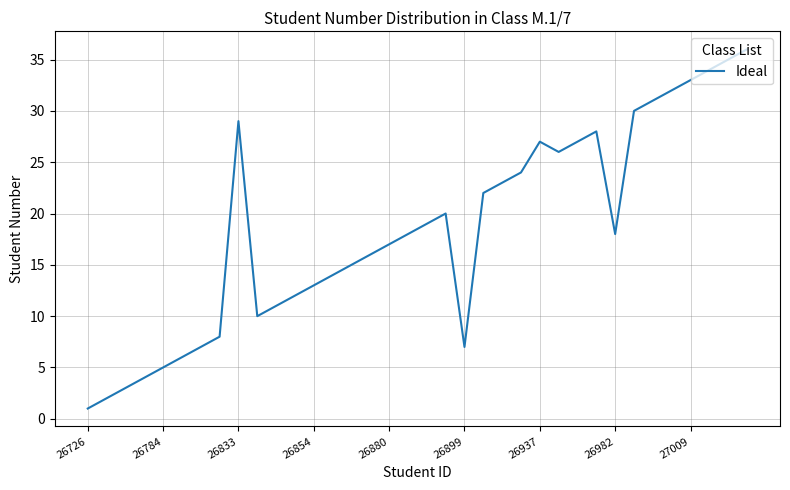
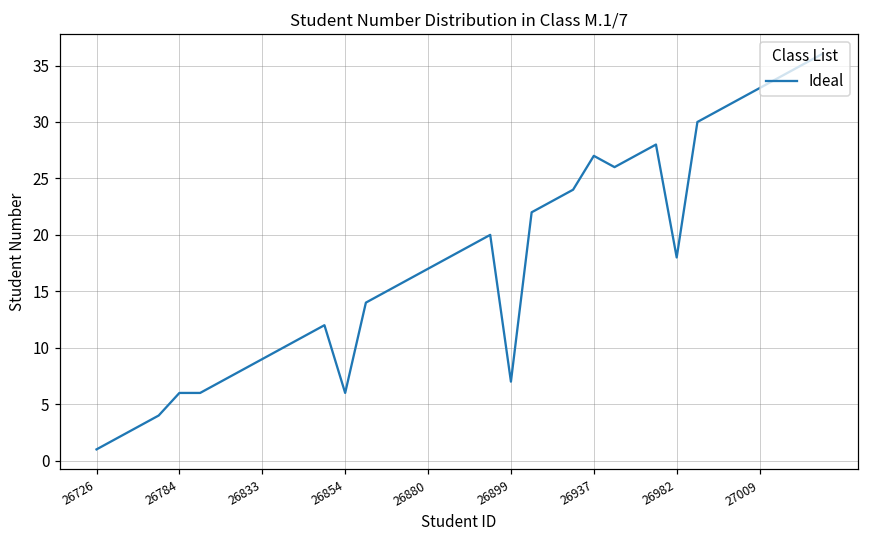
  {
    "26726": 1,
-   "26784": 5,
-   "26833": 29,
-   "26854": 13,
+   "26784": 6,
+   "26833": 9,
+   "26854": 6,
    "26880": 17,
    "26899": 7,
    "26937": 27,
    "26982": 18,
    "27009": 33
  }
